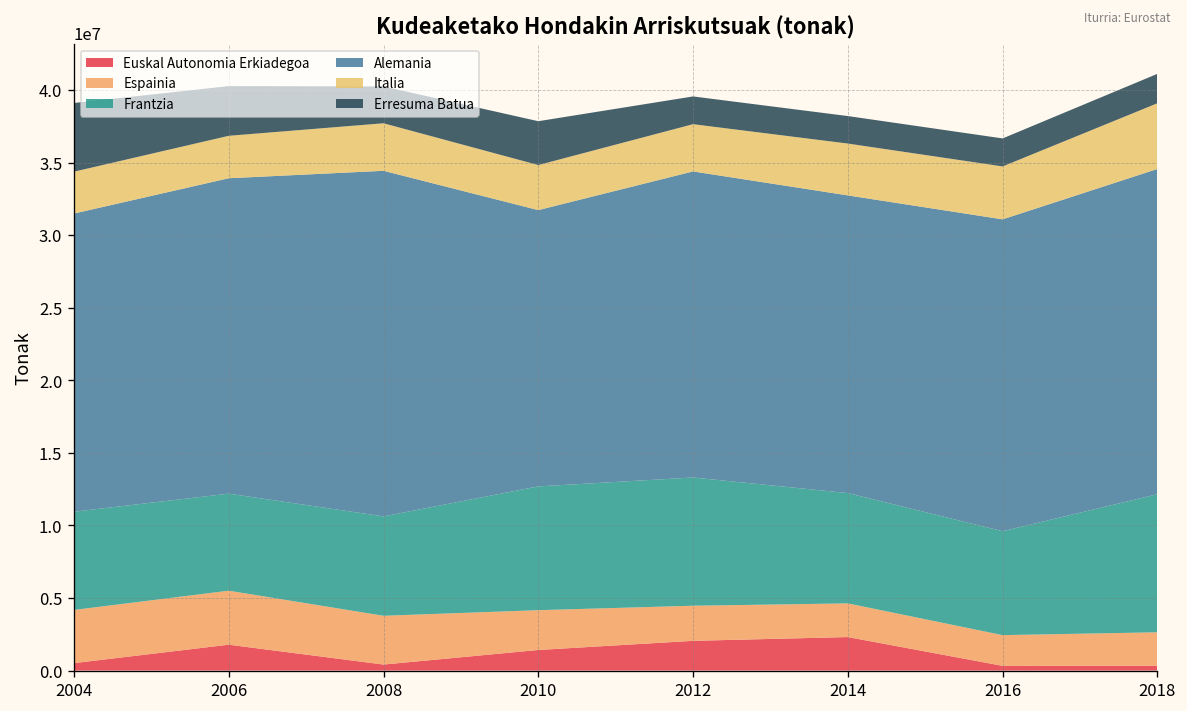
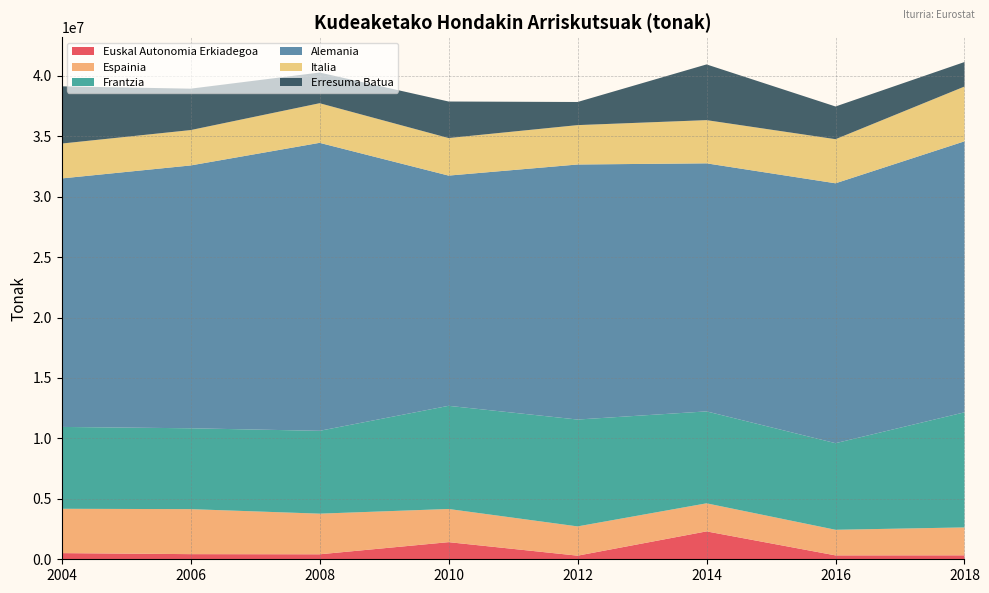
  {
    "Euskal Autonomia Erkiadegoa": {
      "2004": 500000,
-     "2006": 1800000,
+     "2006": 400000,
      "2008": 400000,
      "2010": 1400000,
-     "2012": 2000000,
+     "2012": 300000,
      "2014": 2300000,
      "2016": 300000,
      "2018": 300000
    },
    "Erresuma Batua": {
      "2004": 4700000,
      "2010": 3000000,
      "2012": 1900000,
-     "2014": 1900000,
-     "2016": 1900000,
+     "2014": 4600000,
+     "2016": 2700000,
      "2018": 2000000
    }
  }
